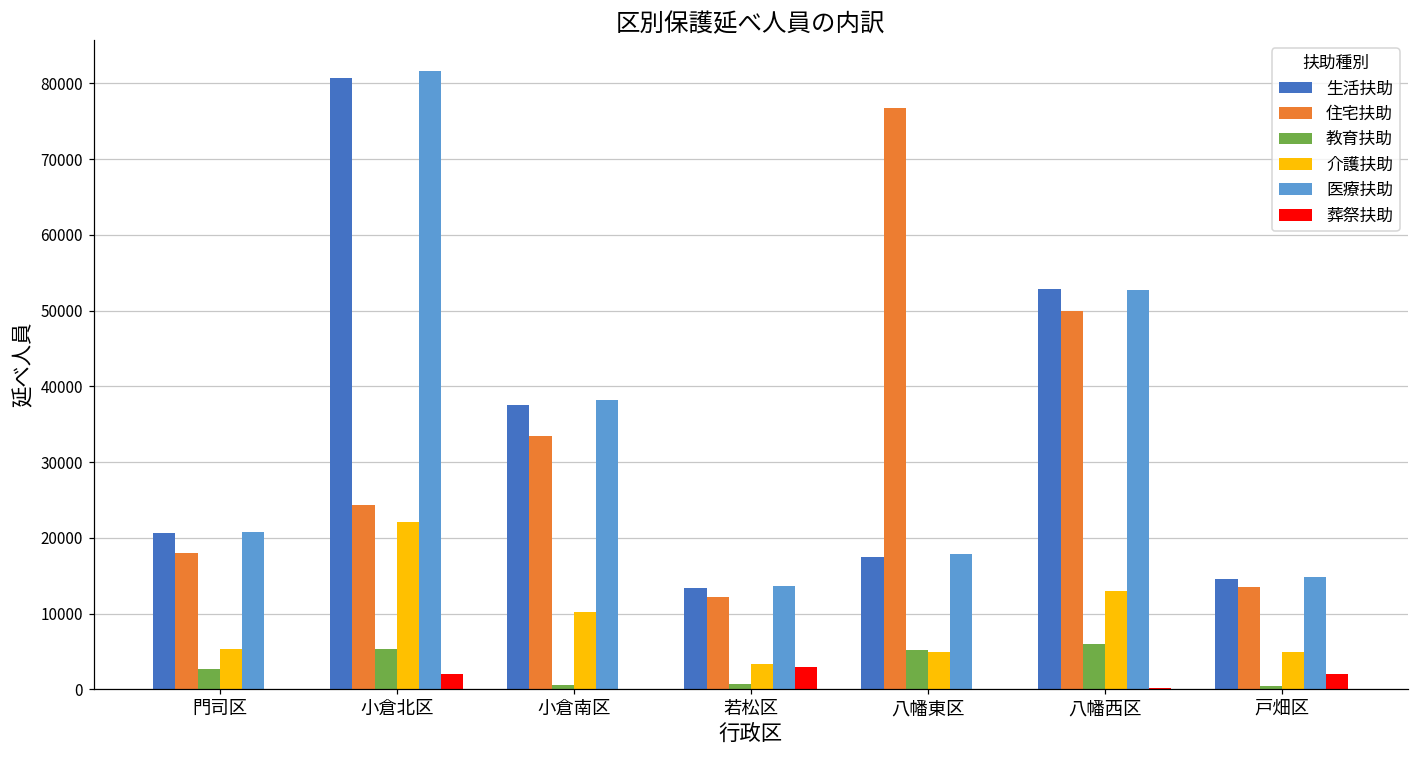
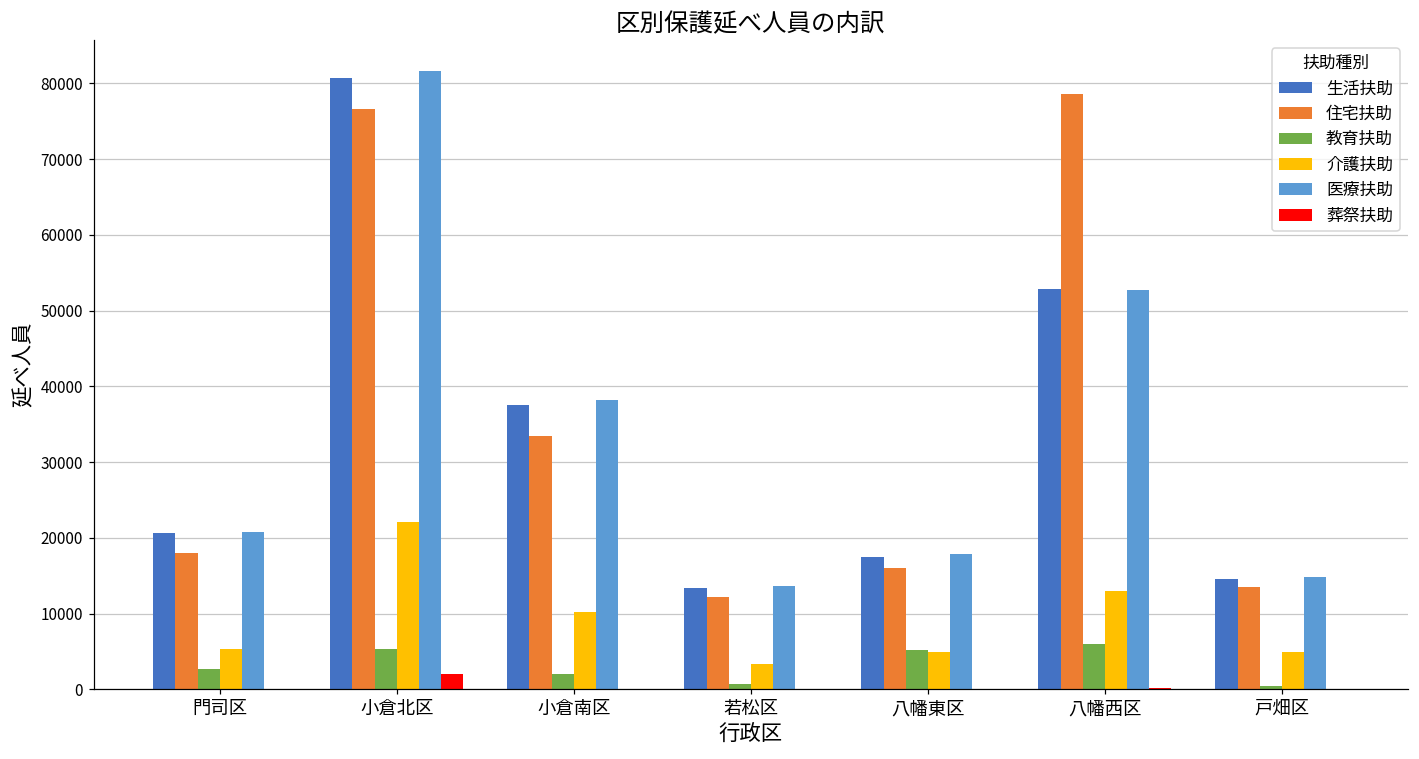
  {
    "住宅扶助": {
      "門司区": 18000,
-     "小倉北区": 24000,
+     "小倉北区": 77000,
      "小倉南区": 33000,
      "若松区": 12000,
-     "八幡東区": 77000,
-     "八幡西区": 50000,
+     "八幡東区": 16000,
+     "八幡西区": 79000,
      "戸畑区": 14000
    },
    "教育扶助": {
      "門司区": 3000,
      "小倉北区": 5000,
-     "小倉南区": 1000,
+     "小倉南区": 2000,
      "若松区": 1000,
      "八幡東区": 5000,
      "八幡西区": 6000,
      "戸畑区": 0
    },
    "介護扶助": {
      "門司区": 5000,
      "小倉北区": 22000,
      "小倉南区": 10000,
      "若松区": 3000,
      "八幡東区": 5000,
      "八幡西区": 13000,
      "戸畑区": 5000
    },
    "葬祭扶助": {
      "小倉北区": 2000,
-     "若松区": 3000,
-     "戸畑区": 2000
+     "若松区": 0,
+     "戸畑区": 0
    }
  }
